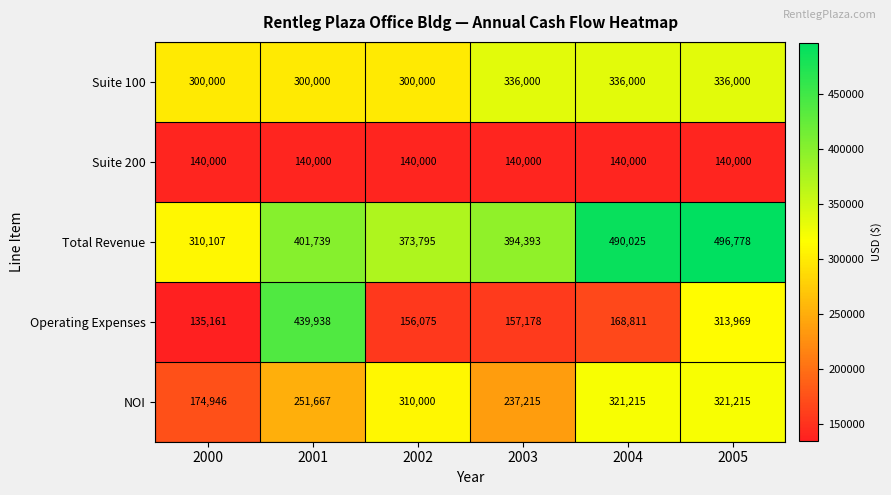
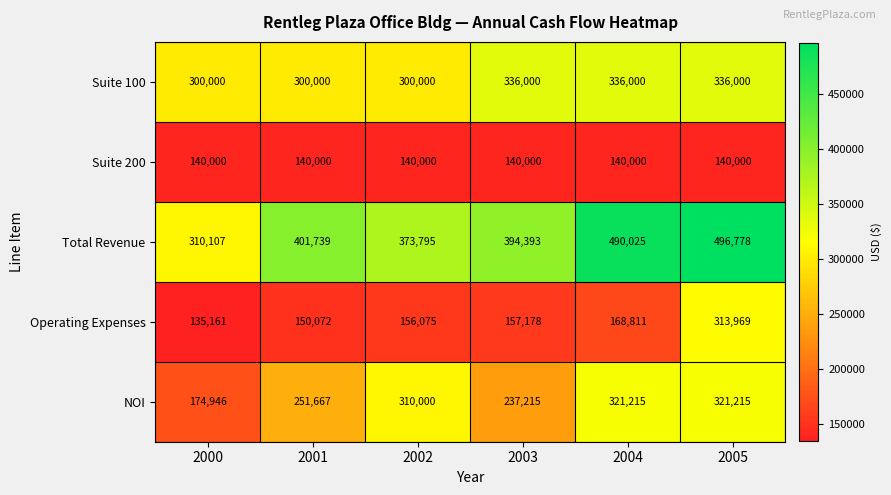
  {
    "Suite 100": {
      "2000": "300,000",
      "2001": "300,000",
      "2002": "300,000",
      "2003": "336,000",
      "2004": "336,000",
      "2005": "336,000"
    },
    "Suite 200": {
      "2000": "140,000",
      "2001": "140,000",
      "2002": "140,000",
      "2003": "140,000",
      "2004": "140,000",
      "2005": "140,000"
    },
    "Total Revenue": {
      "2000": "310,107",
      "2001": "401,739",
      "2002": "373,795",
      "2003": "394,393",
      "2004": "490,025",
      "2005": "496,778"
    },
    "Operating Expenses": {
      "2000": "135,161",
-     "2001": "439,938",
+     "2001": "150,072",
      "2002": "156,075",
      "2003": "157,178",
      "2004": "168,811",
      "2005": "313,969"
    },
    "NOI": {
      "2000": "174,946",
      "2001": "251,667",
      "2002": "310,000",
      "2003": "237,215",
      "2004": "321,215",
      "2005": "321,215"
    }
  }
